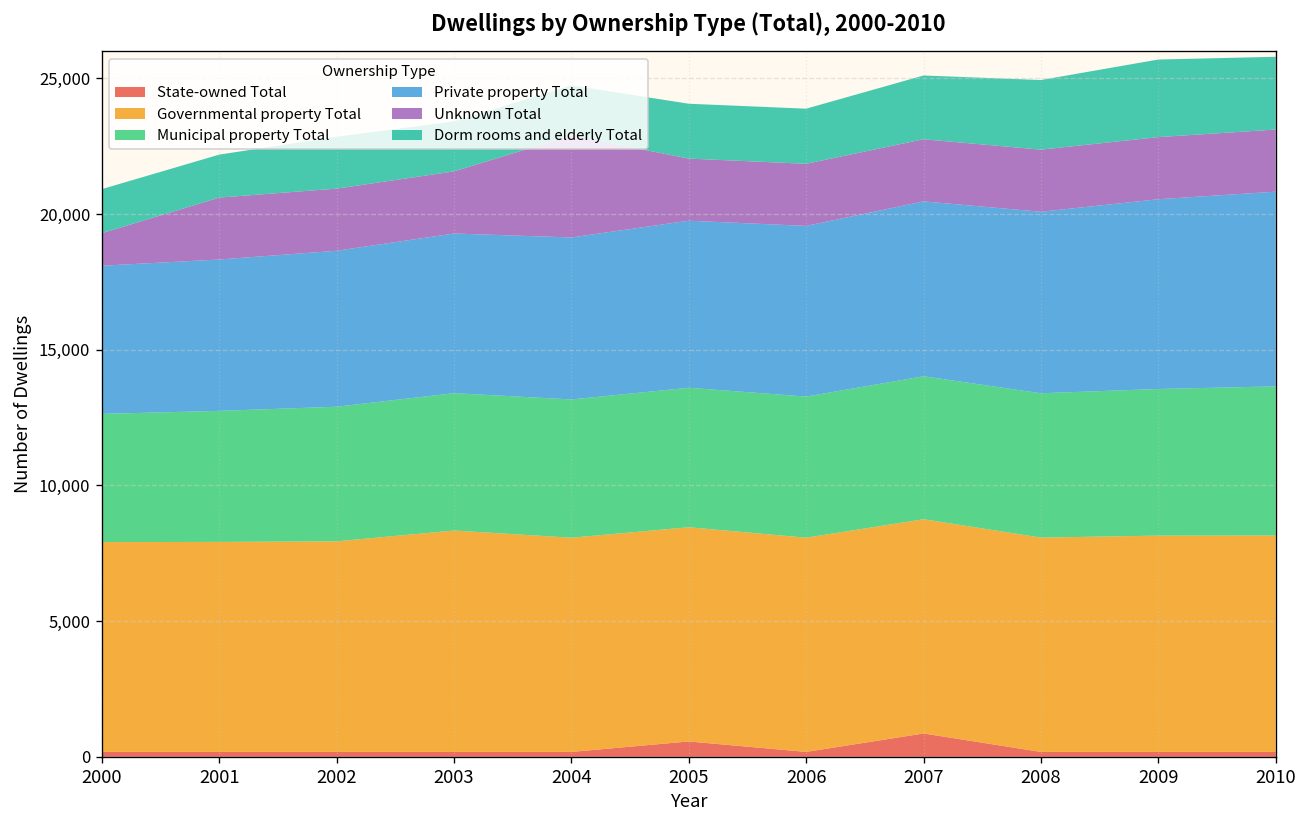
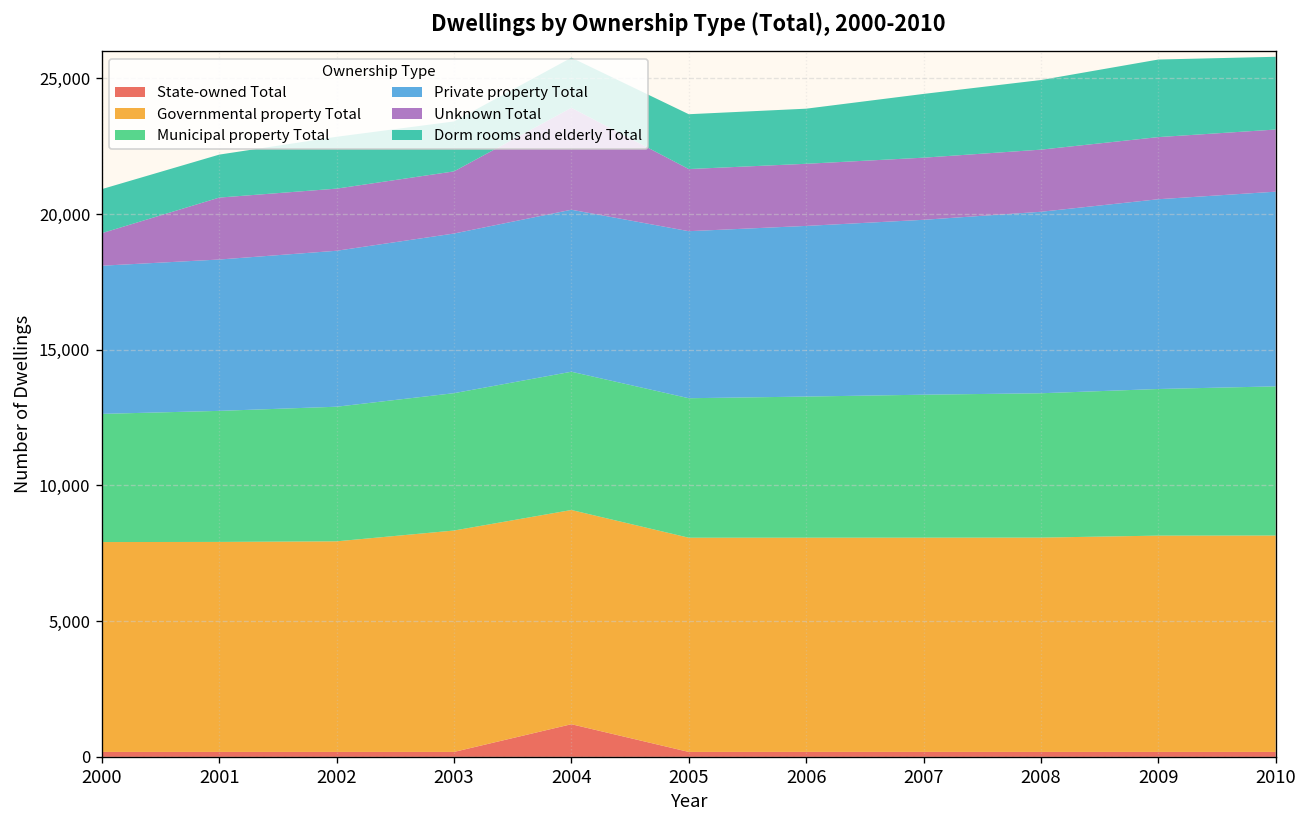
  {
    "State-owned Total": {
      "2000": "200",
      "2001": "200",
      "2002": "200",
      "2003": "200",
-     "2004": "200",
-     "2005": "600",
+     "2004": "1,200",
+     "2005": "200",
      "2006": "200",
-     "2007": "900",
+     "2007": "200",
      "2008": "200",
      "2009": "200",
      "2010": "200"
    },
    "Governmental property Total": {
      "2000": "7,700",
      "2001": "7,700",
      "2002": "7,800",
      "2003": "8,200",
      "2004": "7,900",
      "2005": "7,900",
      "2006": "7,900",
      "2007": "7,900",
      "2008": "7,900",
      "2009": "8,000",
      "2010": "8,000"
    },
    "Private property Total": {
      "2000": "5,500",
      "2001": "5,600",
      "2002": "5,700",
      "2003": "5,900",
      "2004": "6,000",
      "2005": "6,200",
      "2006": "6,300",
      "2007": "6,400",
      "2008": "6,700",
      "2009": "7,000",
      "2010": "7,200"
    },
    "Unknown Total": {
      "2000": "1,200",
      "2001": "2,300",
      "2002": "2,300",
      "2003": "2,300",
      "2005": "2,300",
      "2006": "2,300",
      "2007": "2,300",
      "2008": "2,300",
      "2009": "2,300",
      "2010": "2,300"
    }
  }
